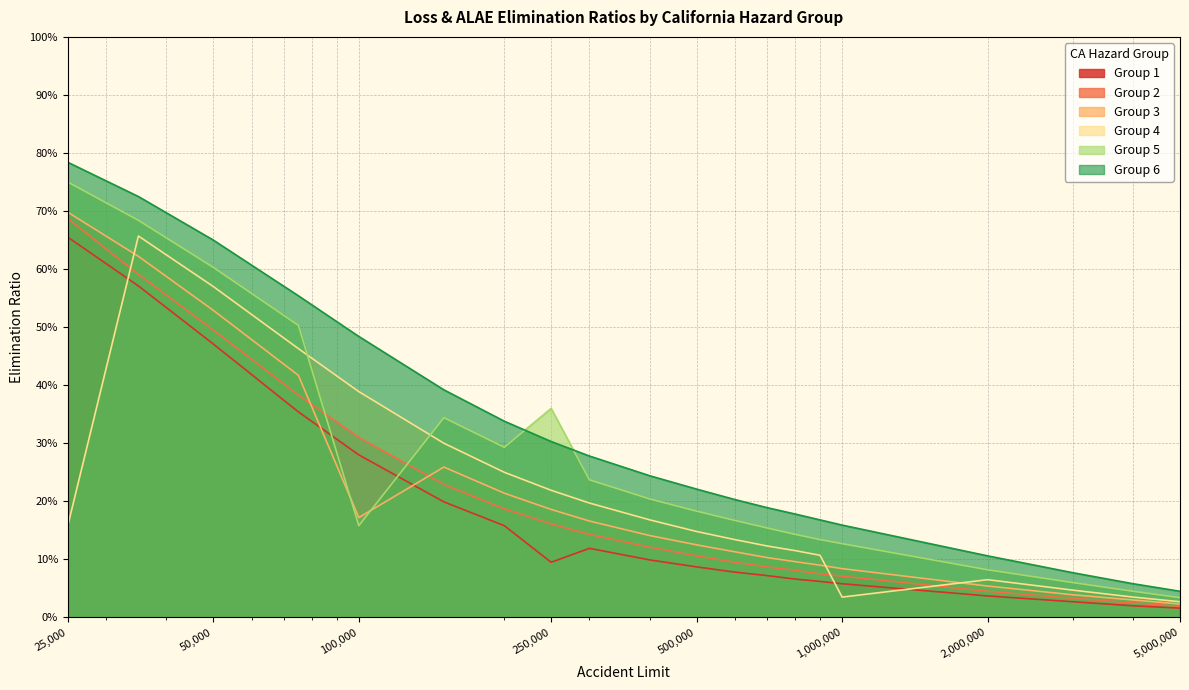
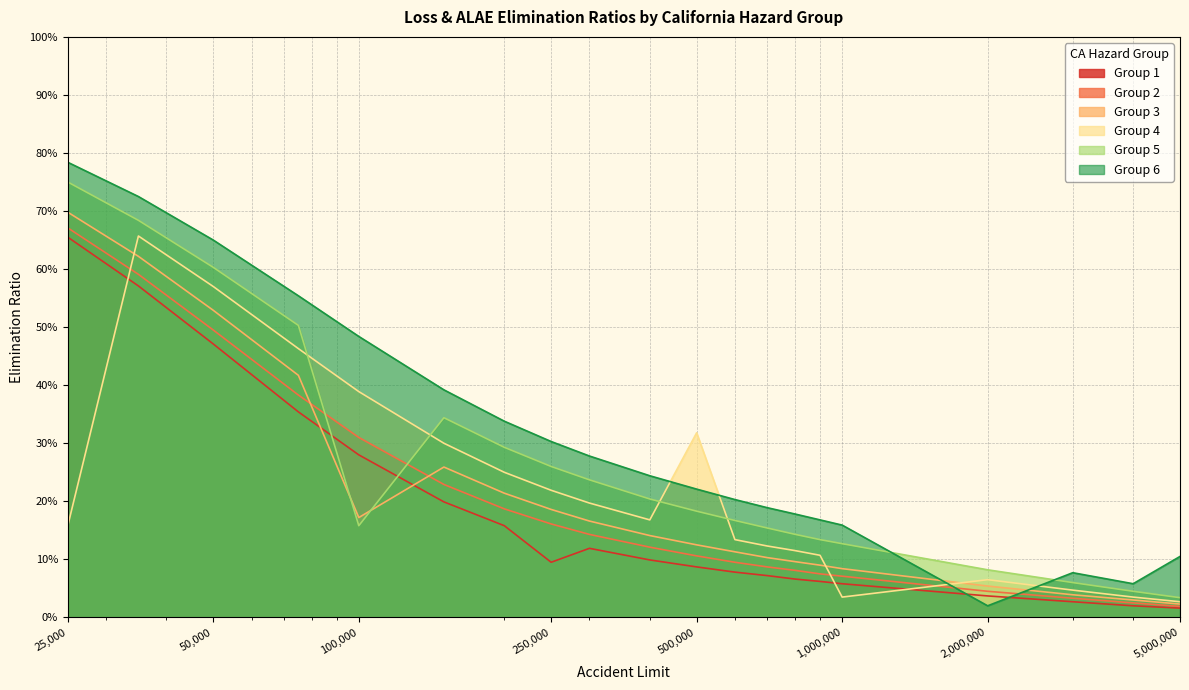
  {
    "Group 1": {
      "25,000": "66%",
      "50,000": "47%",
      "100,000": "28%",
      "250,000": "10%",
      "500,000": "9%",
      "1,000,000": "6%",
      "2,000,000": "4%"
    },
    "Group 2": {
-     "25,000": "69%",
+     "25,000": "67%",
      "50,000": "50%",
      "100,000": "31%",
      "250,000": "16%",
      "500,000": "11%",
      "1,000,000": "7%",
      "2,000,000": "5%"
    },
    "Group 3": {
      "25,000": "70%",
      "50,000": "53%",
      "100,000": "17%",
      "250,000": "19%",
      "500,000": "13%",
      "1,000,000": "8%",
      "2,000,000": "5%"
    },
    "Group 4": {
      "25,000": "16%",
      "50,000": "57%",
      "100,000": "39%",
      "250,000": "22%",
-     "500,000": "15%",
+     "500,000": "32%",
      "1,000,000": "4%",
      "2,000,000": "7%"
    },
    "Group 5": {
      "25,000": "75%",
      "50,000": "60%",
      "100,000": "16%",
-     "250,000": "36%",
+     "250,000": "26%",
      "500,000": "18%",
      "1,000,000": "13%",
      "2,000,000": "8%",
      "5,000,000": "3%"
    },
    "Group 6": {
      "25,000": "78%",
      "50,000": "65%",
      "100,000": "48%",
      "250,000": "30%",
      "500,000": "22%",
      "1,000,000": "16%",
-     "2,000,000": "11%",
-     "5,000,000": "5%"
+     "2,000,000": "2%",
+     "5,000,000": "11%"
    }
  }
